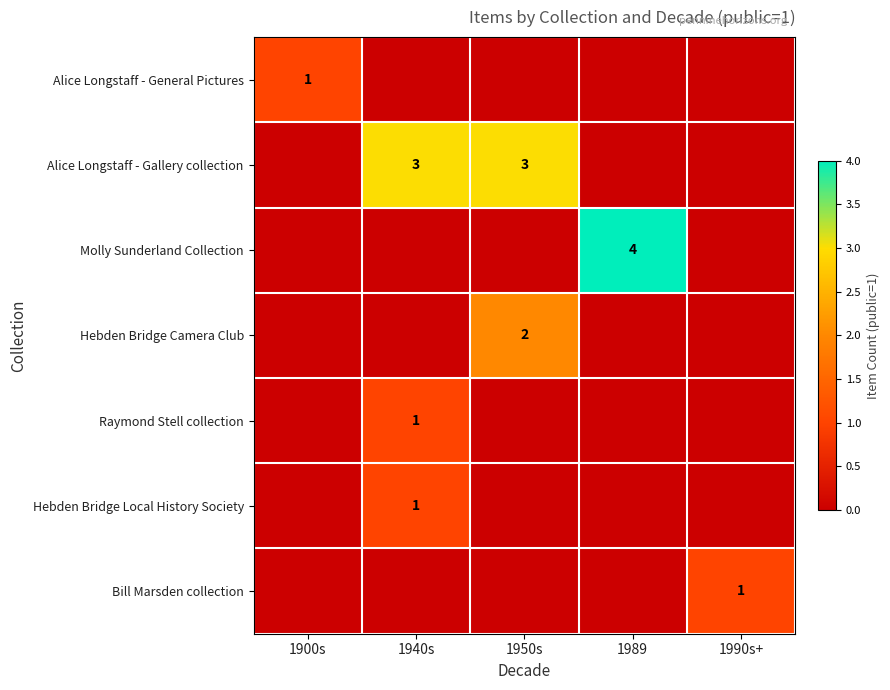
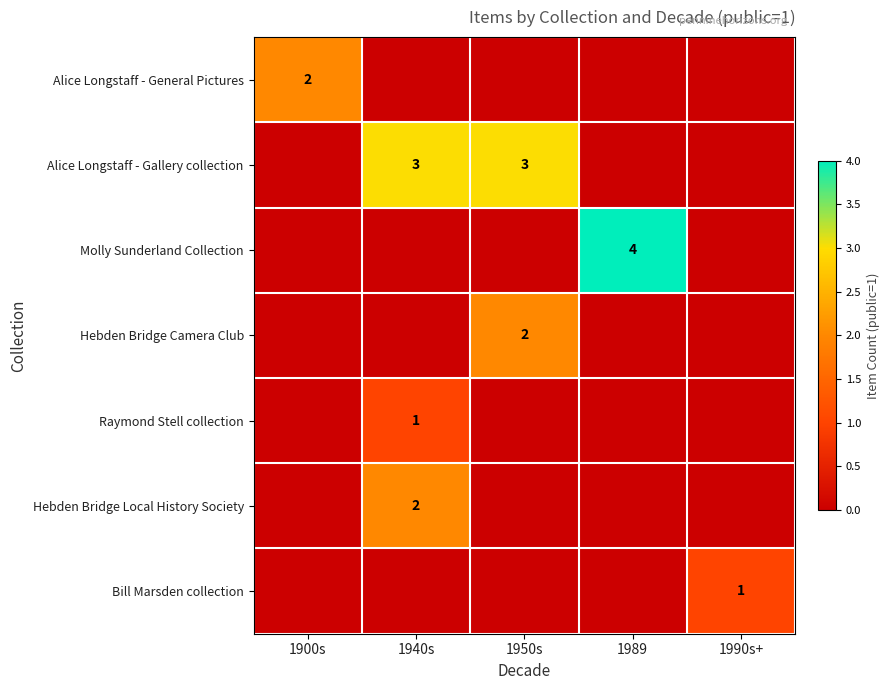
  {
    "Alice Longstaff - General Pictures": {
-     "1900s": 1
+     "1900s": 2
    },
    "Alice Longstaff - Gallery collection": {
      "1940s": 3,
      "1950s": 3
    },
    "Molly Sunderland Collection": {
      "1989": 4
    },
    "Hebden Bridge Camera Club": {
      "1950s": 2
    },
    "Raymond Stell collection": {
      "1940s": 1
    },
    "Hebden Bridge Local History Society": {
-     "1940s": 1
+     "1940s": 2
    },
    "Bill Marsden collection": {
      "1990s+": 1
    }
  }
